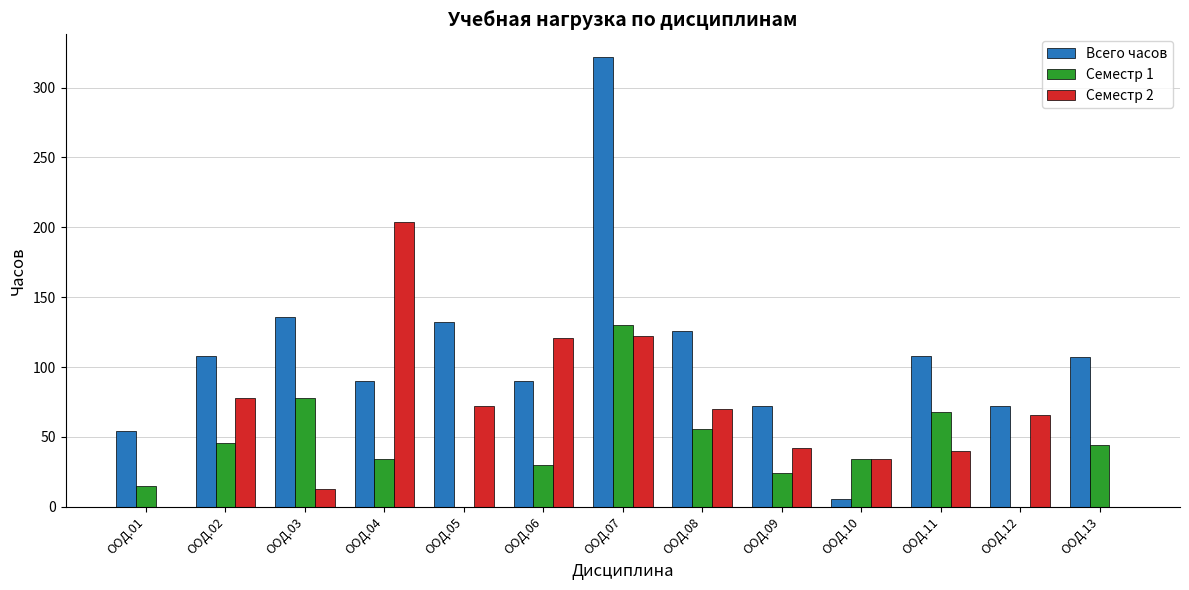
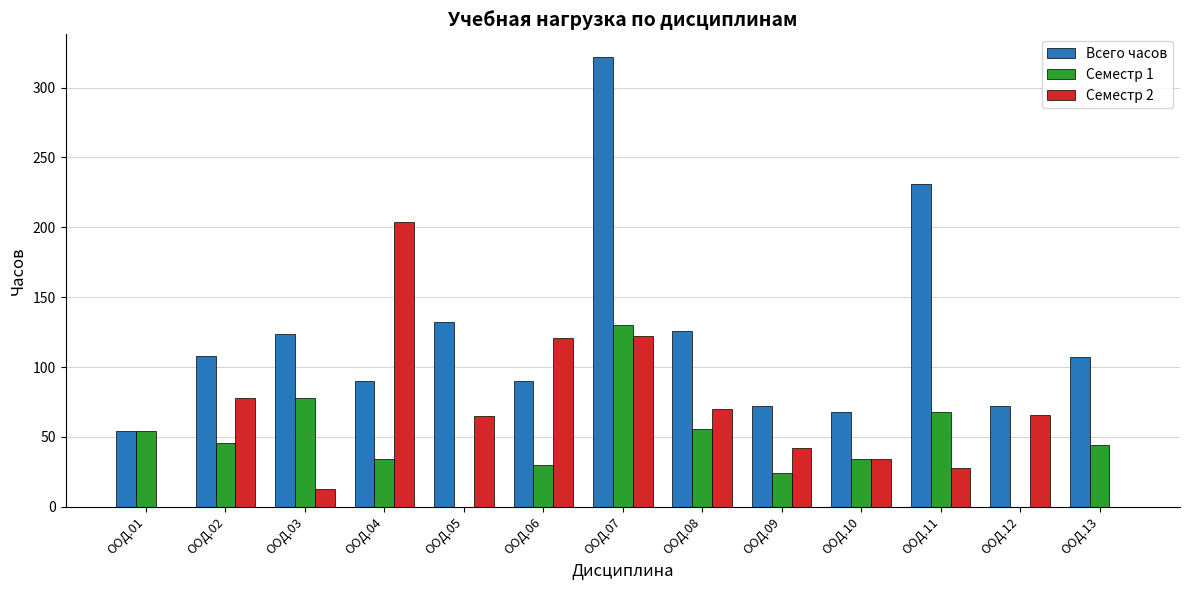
  {
    "Всего часов": {
      "ООД.01": 54,
      "ООД.02": 108,
-     "ООД.03": 136,
+     "ООД.03": 124,
      "ООД.04": 90,
      "ООД.05": 132,
      "ООД.06": 90,
      "ООД.07": 322,
      "ООД.08": 126,
      "ООД.09": 72,
-     "ООД.10": 6,
-     "ООД.11": 108,
+     "ООД.10": 68,
+     "ООД.11": 231,
      "ООД.12": 72,
      "ООД.13": 107
    },
    "Семестр 1": {
-     "ООД.01": 15,
+     "ООД.01": 54,
      "ООД.02": 46,
      "ООД.03": 78,
      "ООД.04": 34,
      "ООД.05": 0,
      "ООД.06": 30,
      "ООД.07": 130,
      "ООД.08": 56,
      "ООД.09": 24,
      "ООД.10": 34,
      "ООД.11": 68,
      "ООД.12": 0,
      "ООД.13": 44
    },
    "Семестр 2": {
      "ООД.01": 0,
      "ООД.02": 78,
      "ООД.03": 13,
      "ООД.04": 204,
-     "ООД.05": 72,
+     "ООД.05": 65,
      "ООД.06": 121,
      "ООД.07": 122,
      "ООД.08": 70,
      "ООД.09": 42,
      "ООД.10": 34,
-     "ООД.11": 40,
+     "ООД.11": 28,
      "ООД.12": 66,
      "ООД.13": 0
    }
  }
